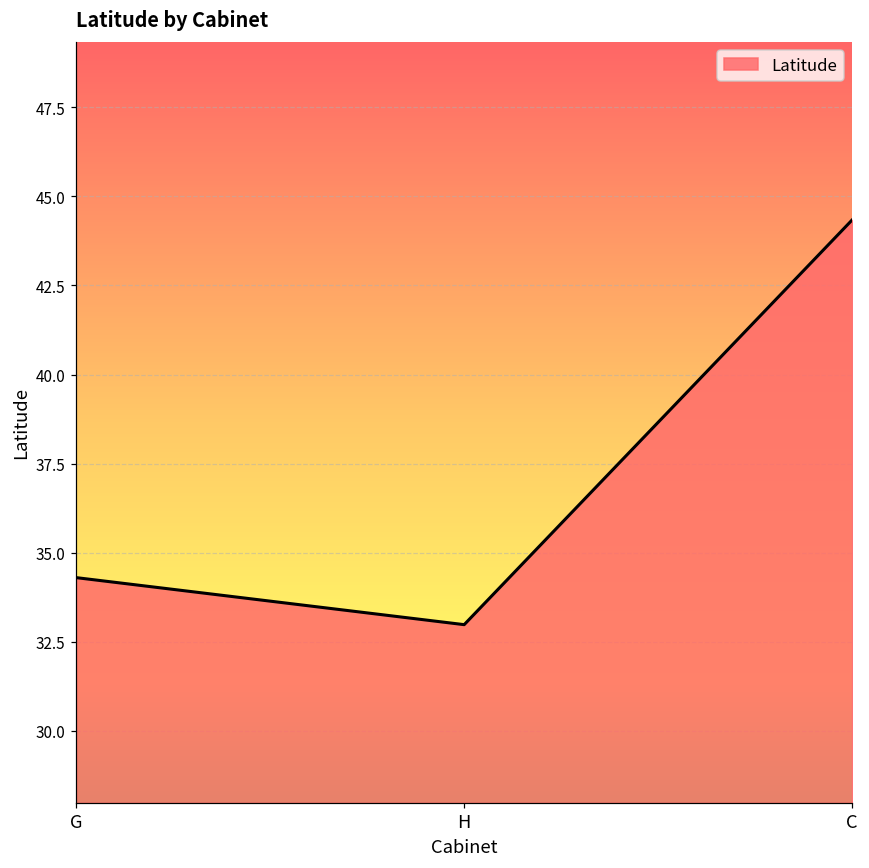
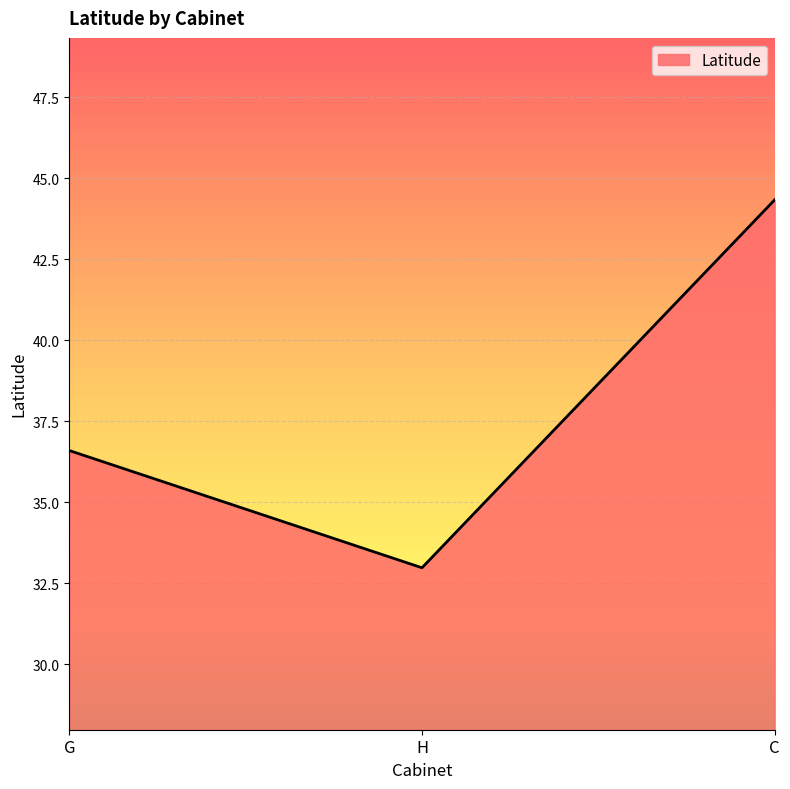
  {
-   "G": 34.3,
+   "G": 36.6,
    "H": 33.0,
    "C": 44.3
  }
